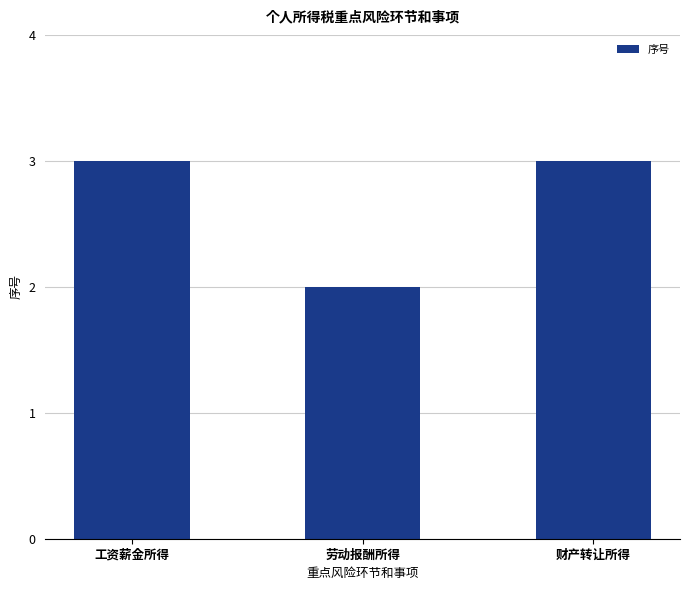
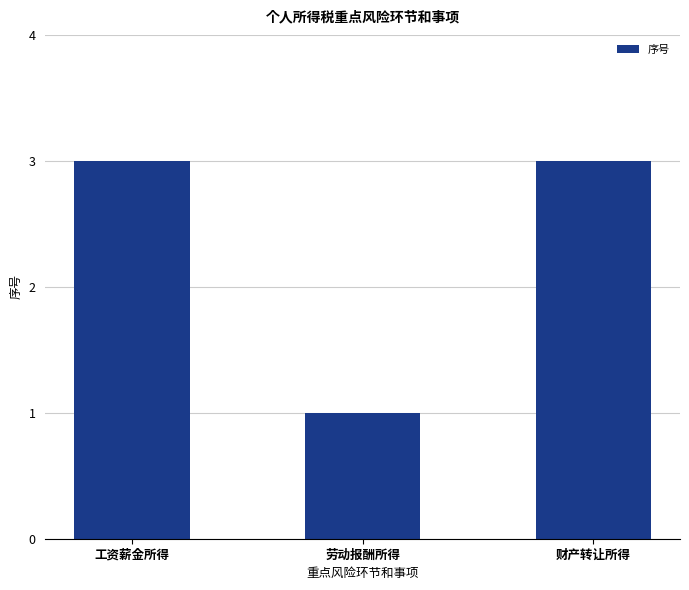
  {
    "工资薪金所得": 3,
-   "劳动报酬所得": 2,
+   "劳动报酬所得": 1,
    "财产转让所得": 3
  }
